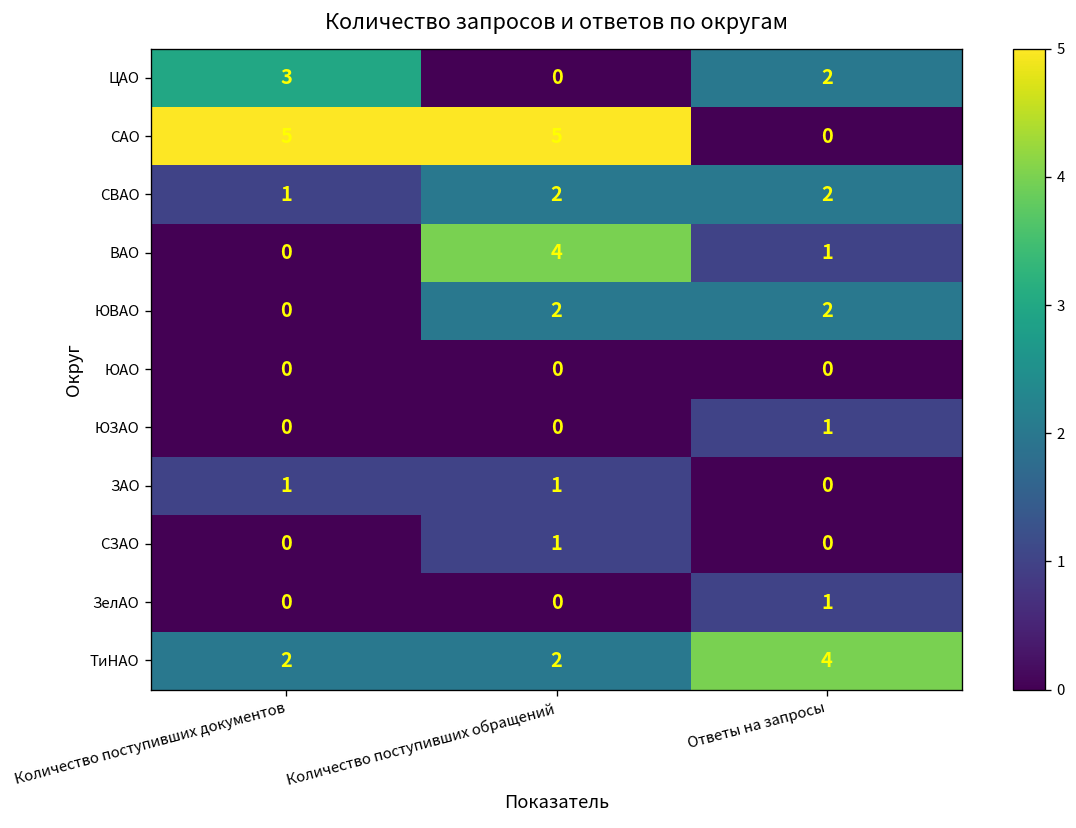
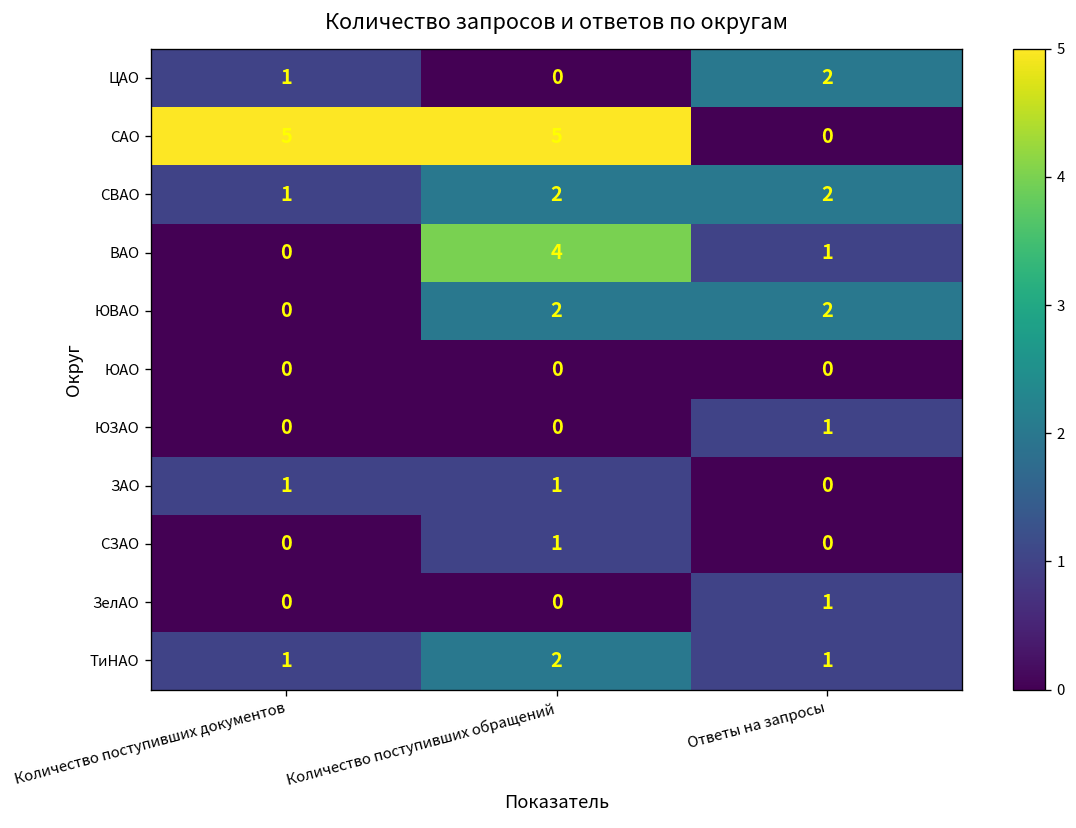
  {
    "ЦАО": {
-     "Количество поступивших документов": 3,
+     "Количество поступивших документов": 1,
      "Количество поступивших обращений": 0,
      "Ответы на запросы": 2
    },
    "САО": {
      "Ответы на запросы": 0
    },
    "СВАО": {
      "Количество поступивших документов": 1,
      "Количество поступивших обращений": 2,
      "Ответы на запросы": 2
    },
    "ВАО": {
      "Количество поступивших документов": 0,
      "Количество поступивших обращений": 4,
      "Ответы на запросы": 1
    },
    "ЮВАО": {
      "Количество поступивших документов": 0,
      "Количество поступивших обращений": 2,
      "Ответы на запросы": 2
    },
    "ЮАО": {
      "Количество поступивших документов": 0,
      "Количество поступивших обращений": 0,
      "Ответы на запросы": 0
    },
    "ЮЗАО": {
      "Количество поступивших документов": 0,
      "Количество поступивших обращений": 0,
      "Ответы на запросы": 1
    },
    "ЗАО": {
      "Количество поступивших документов": 1,
      "Количество поступивших обращений": 1,
      "Ответы на запросы": 0
    },
    "СЗАО": {
      "Количество поступивших документов": 0,
      "Количество поступивших обращений": 1,
      "Ответы на запросы": 0
    },
    "ЗелАО": {
      "Количество поступивших документов": 0,
      "Количество поступивших обращений": 0,
      "Ответы на запросы": 1
    },
    "ТиНАО": {
-     "Количество поступивших документов": 2,
+     "Количество поступивших документов": 1,
      "Количество поступивших обращений": 2,
-     "Ответы на запросы": 4
+     "Ответы на запросы": 1
    }
  }
